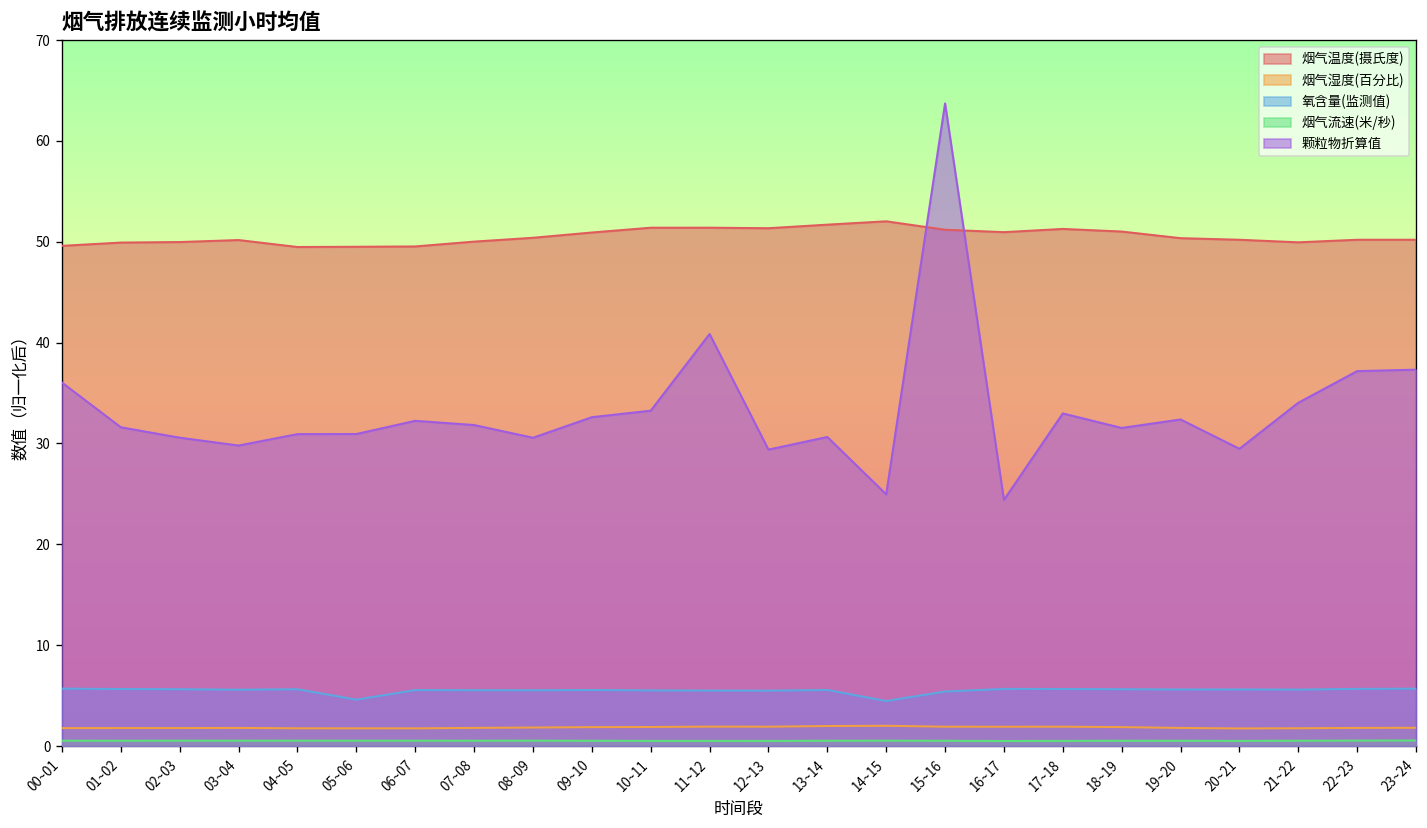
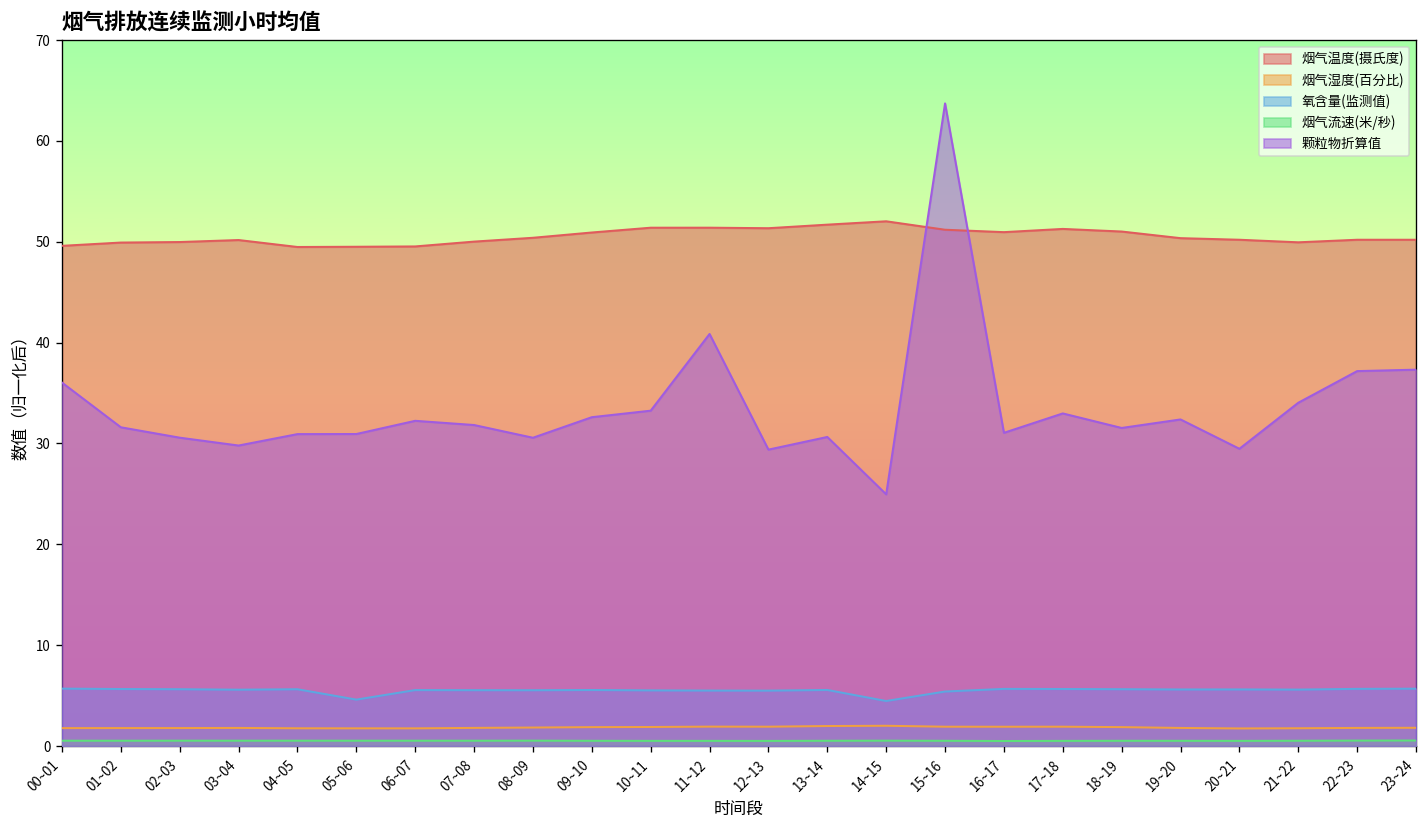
  {
    "烟气温度(摄氏度)": {
      "00~01": 50,
      "01~02": 50,
      "02~03": 50,
      "03~04": 50,
      "04~05": 49,
      "05~06": 50,
      "06~07": 50,
      "07~08": 50,
      "08~09": 50,
      "09~10": 51,
      "10~11": 51,
      "11~12": 51,
      "12~13": 51,
      "13~14": 52,
      "14~15": 52,
      "15~16": 51,
      "16~17": 51,
      "17~18": 51,
      "18~19": 51,
      "19~20": 50,
      "20~21": 50,
      "21~22": 50,
      "22~23": 50,
      "23~24": 50
    },
    "烟气湿度(百分比)": {
      "00~01": 2,
      "01~02": 2,
      "02~03": 2,
      "03~04": 2,
      "04~05": 2,
      "05~06": 2,
      "06~07": 2,
      "07~08": 2,
      "08~09": 2,
      "09~10": 2,
      "10~11": 2,
      "11~12": 2,
      "12~13": 2,
      "13~14": 2,
      "14~15": 2,
      "15~16": 2,
      "16~17": 2,
      "17~18": 2,
      "18~19": 2,
      "19~20": 2,
      "20~21": 2,
      "21~22": 2,
      "22~23": 2,
      "23~24": 2
    },
    "氧含量(监测值)": {
      "00~01": 6,
      "01~02": 6,
      "02~03": 6,
      "03~04": 6,
      "04~05": 6,
      "05~06": 5,
      "06~07": 6,
      "07~08": 6,
      "08~09": 6,
      "09~10": 6,
      "10~11": 6,
      "11~12": 6,
      "12~13": 5,
      "13~14": 6,
      "14~15": 4,
      "15~16": 5,
      "16~17": 6,
      "17~18": 6,
      "18~19": 6,
      "19~20": 6,
      "20~21": 6,
      "21~22": 6,
      "22~23": 6,
      "23~24": 6
    },
    "烟气流速(米/秒)": {
      "00~01": 1,
      "01~02": 1,
      "02~03": 1,
      "03~04": 1,
      "04~05": 1,
      "05~06": 1,
      "06~07": 1,
      "07~08": 1,
      "08~09": 1,
      "09~10": 1,
      "10~11": 1,
      "11~12": 1,
      "12~13": 1,
      "13~14": 1,
      "14~15": 1,
      "15~16": 1,
      "16~17": 1,
      "17~18": 1,
      "18~19": 1,
      "19~20": 1,
      "20~21": 1,
      "21~22": 1,
      "22~23": 1,
      "23~24": 1
    },
    "颗粒物折算值": {
      "00~01": 36,
      "01~02": 32,
      "02~03": 31,
      "03~04": 30,
      "04~05": 31,
      "05~06": 31,
      "06~07": 32,
      "07~08": 32,
      "08~09": 31,
      "09~10": 33,
      "10~11": 33,
      "11~12": 41,
      "12~13": 29,
      "13~14": 31,
      "14~15": 25,
      "15~16": 64,
-     "16~17": 24,
+     "16~17": 31,
      "17~18": 33,
      "18~19": 32,
      "19~20": 32,
      "20~21": 29,
      "21~22": 34,
      "22~23": 37,
      "23~24": 37
    }
  }
